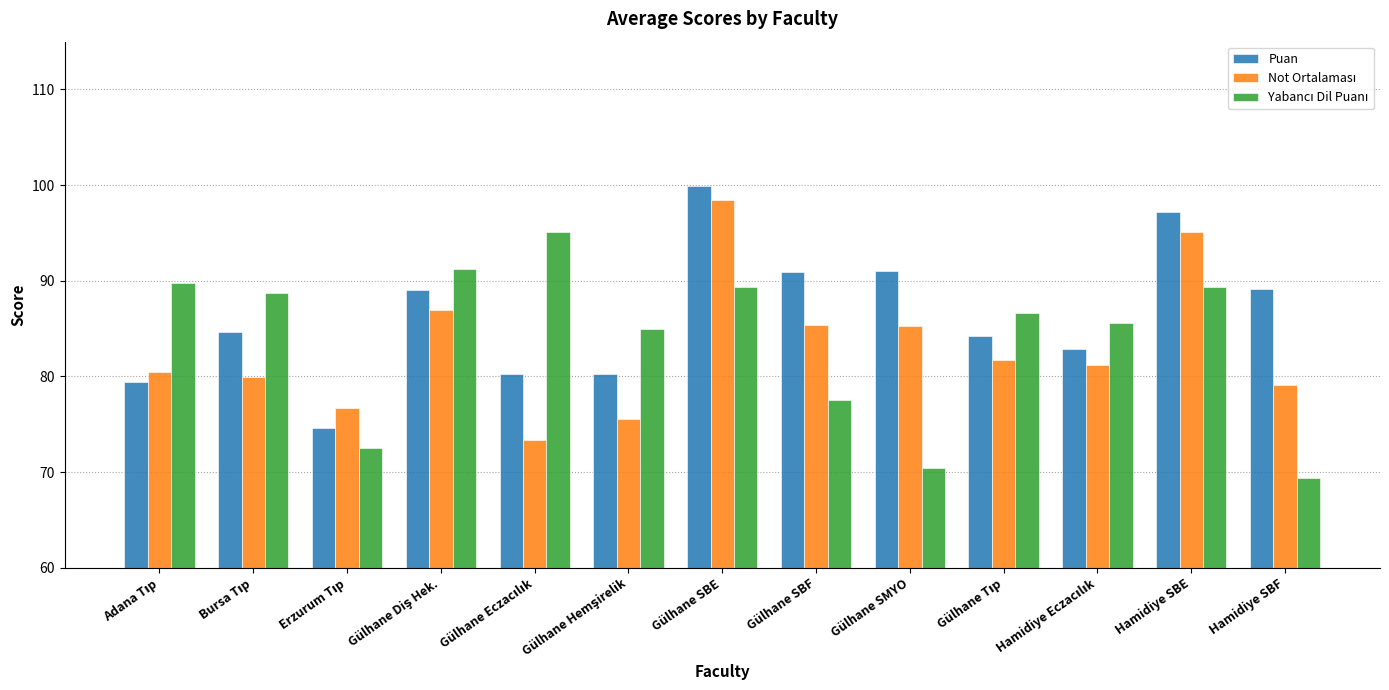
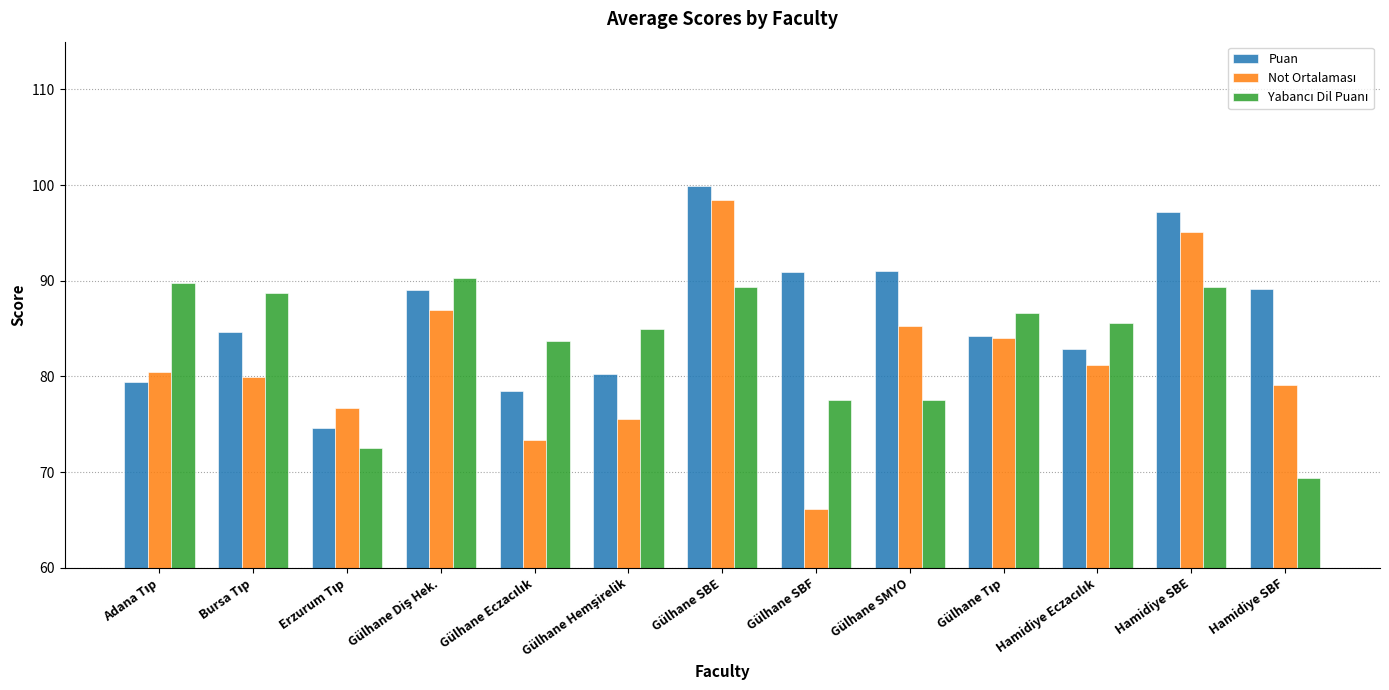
  {
    "Puan": {
      "Adana Tıp": 79,
      "Bursa Tıp": 85,
      "Erzurum Tıp": 75,
      "Gülhane Diş Hek.": 89,
-     "Gülhane Eczacılık": 80,
+     "Gülhane Eczacılık": 78,
      "Gülhane Hemşirelik": 80,
      "Gülhane SBE": 100,
      "Gülhane SBF": 91,
      "Gülhane SMYO": 91,
      "Gülhane Tıp": 84,
      "Hamidiye Eczacılık": 83,
      "Hamidiye SBE": 97,
      "Hamidiye SBF": 89
    },
    "Not Ortalaması": {
      "Adana Tıp": 80,
      "Bursa Tıp": 80,
      "Erzurum Tıp": 77,
      "Gülhane Diş Hek.": 87,
      "Gülhane Eczacılık": 73,
      "Gülhane Hemşirelik": 76,
      "Gülhane SBE": 98,
-     "Gülhane SBF": 85,
+     "Gülhane SBF": 66,
      "Gülhane SMYO": 85,
-     "Gülhane Tıp": 82,
+     "Gülhane Tıp": 84,
      "Hamidiye Eczacılık": 81,
      "Hamidiye SBE": 95,
      "Hamidiye SBF": 79
    },
    "Yabancı Dil Puanı": {
      "Adana Tıp": 90,
      "Bursa Tıp": 89,
      "Erzurum Tıp": 73,
-     "Gülhane Diş Hek.": 91,
-     "Gülhane Eczacılık": 95,
+     "Gülhane Diş Hek.": 90,
+     "Gülhane Eczacılık": 84,
      "Gülhane Hemşirelik": 85,
      "Gülhane SBE": 89,
      "Gülhane SBF": 78,
-     "Gülhane SMYO": 70,
+     "Gülhane SMYO": 78,
      "Gülhane Tıp": 87,
      "Hamidiye Eczacılık": 86,
      "Hamidiye SBE": 89,
      "Hamidiye SBF": 69
    }
  }
